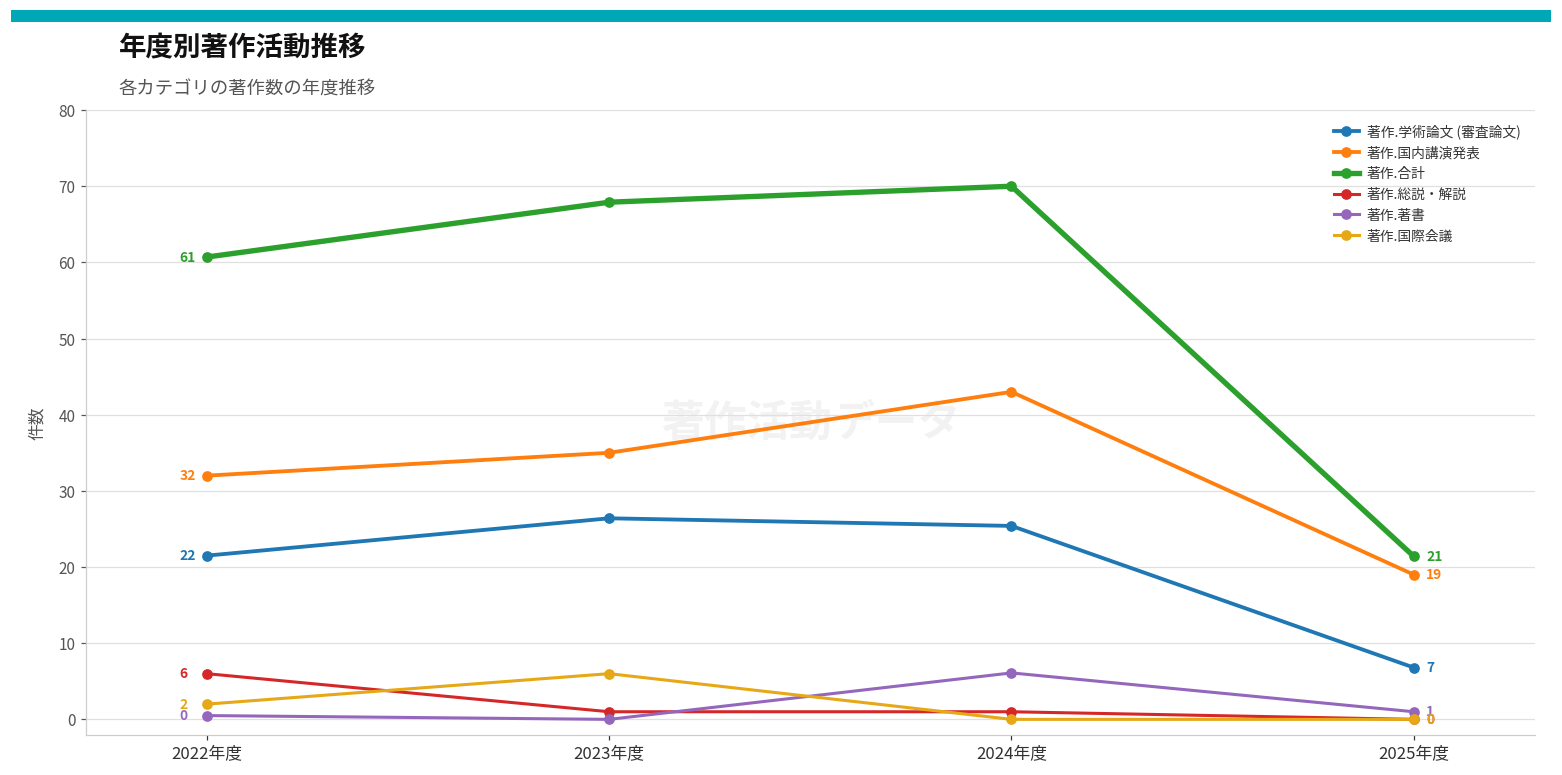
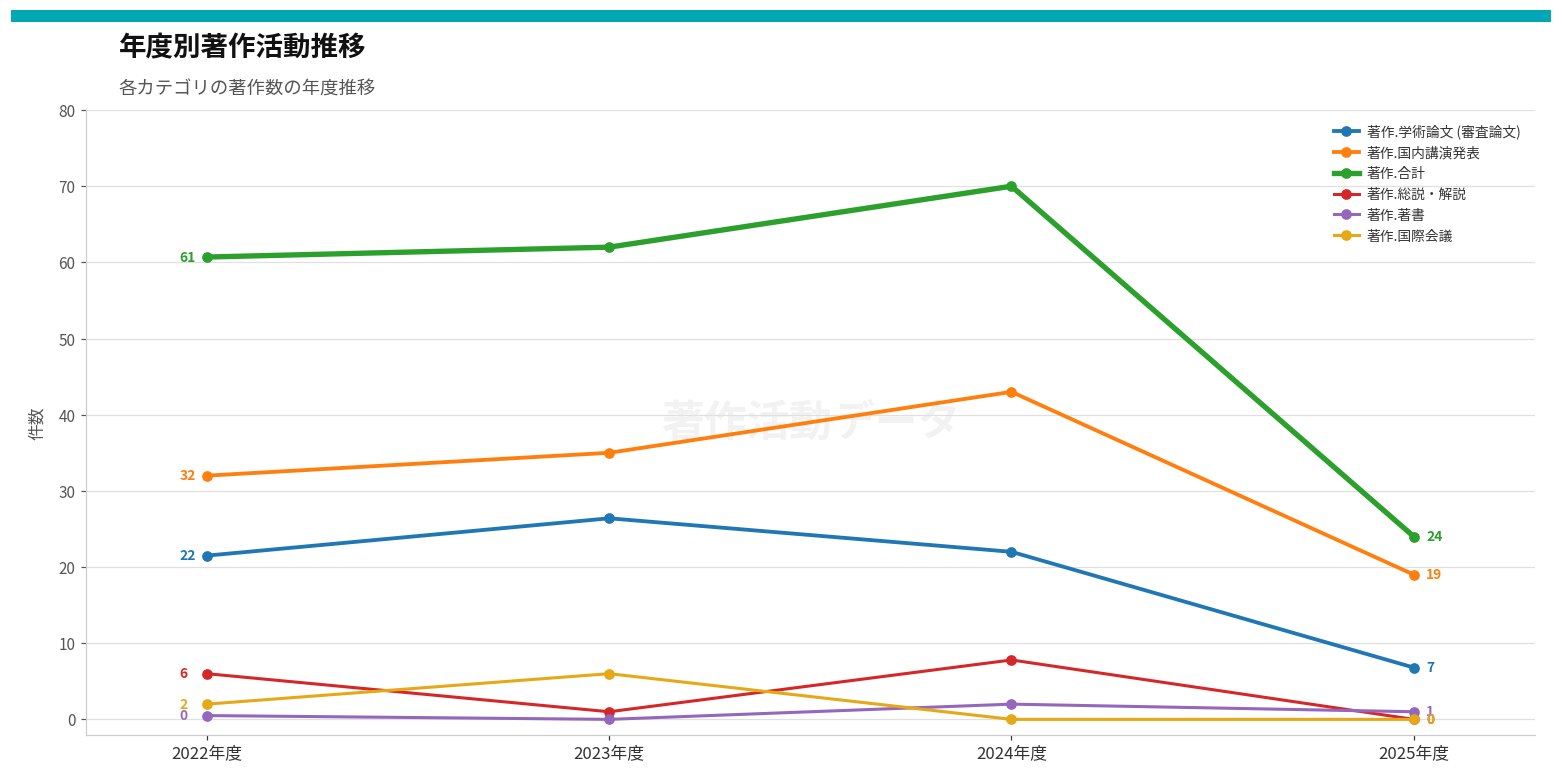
  {
    "著作.学術論文 (審査論文)": {
      "2023年度": 26,
-     "2024年度": 25
+     "2024年度": 22
    },
    "著作.合計": {
      "2022年度": 61,
-     "2023年度": 68,
-     "2025年度": 21
+     "2023年度": 62,
+     "2025年度": 24
    },
    "著作.総説・解説": {
      "2023年度": 1,
-     "2024年度": 1
+     "2024年度": 8
    },
    "著作.著書": {
      "2023年度": 0,
-     "2024年度": 6
+     "2024年度": 2
    }
  }
